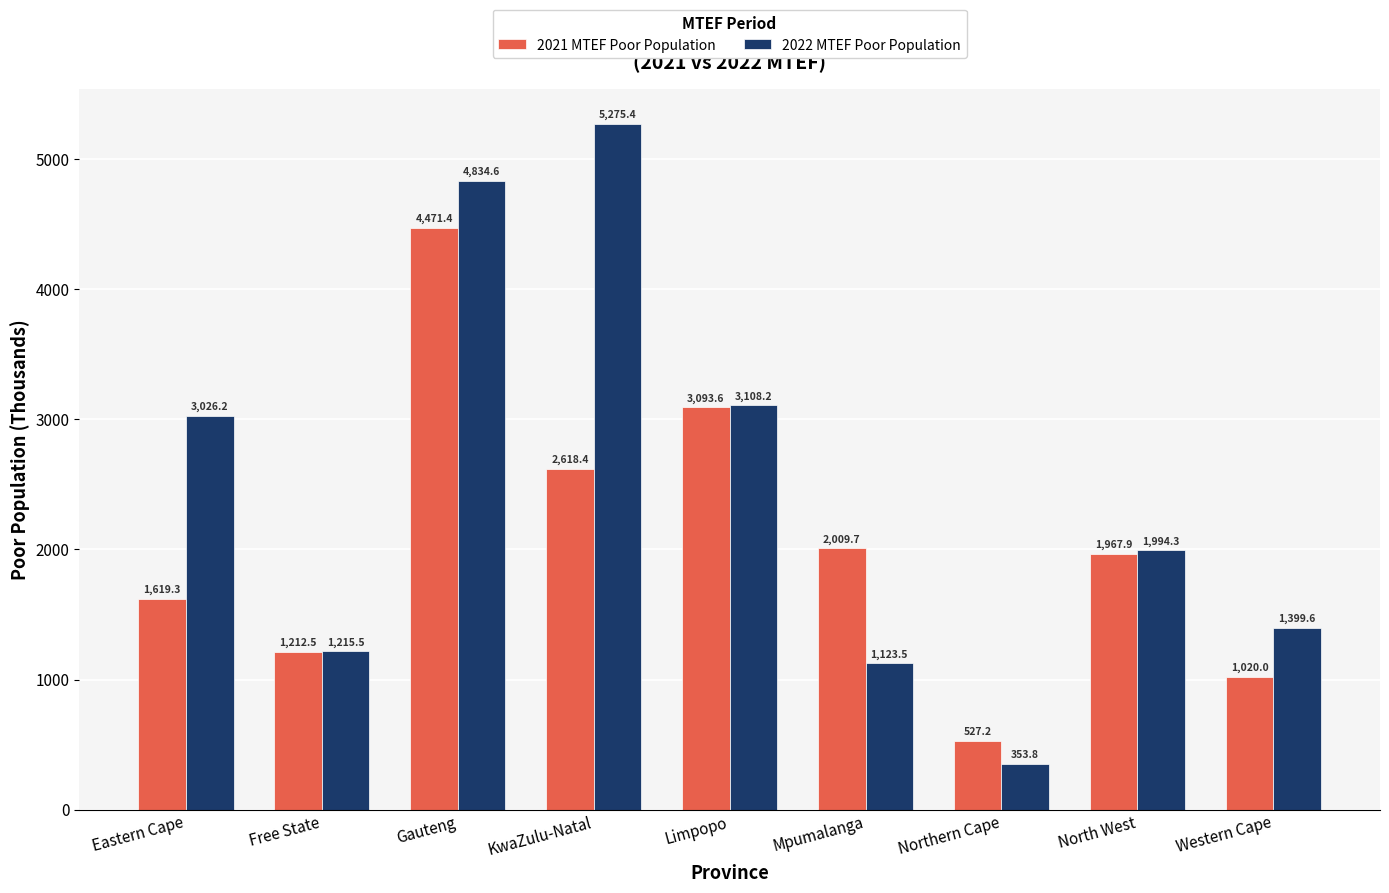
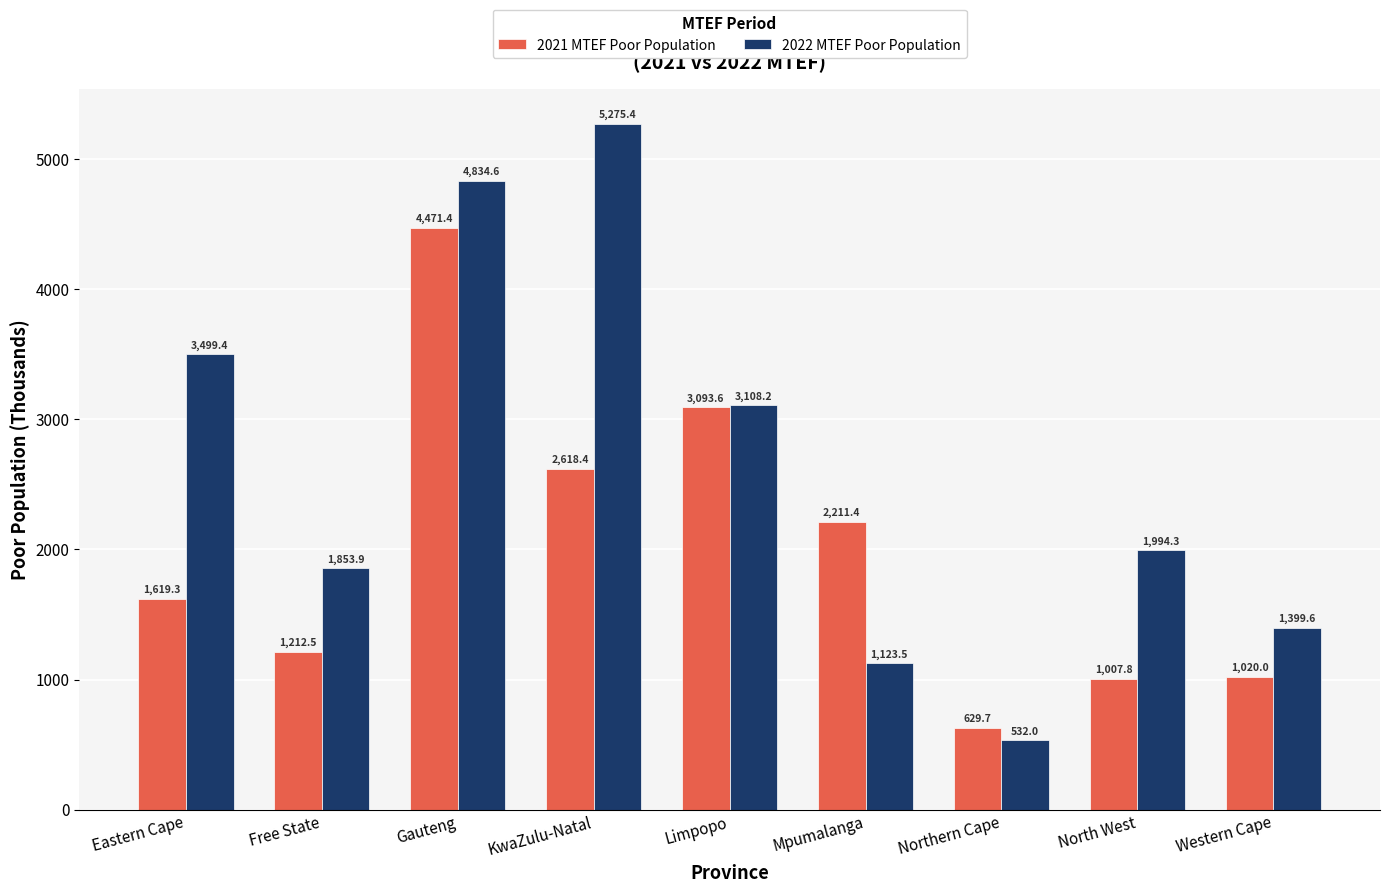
  {
    "2021 MTEF Poor Population": {
      "Eastern Cape": "1,619.3",
      "Free State": "1,212.5",
      "Gauteng": "4,471.4",
      "KwaZulu-Natal": "2,618.4",
      "Limpopo": "3,093.6",
-     "Mpumalanga": "2,009.7",
-     "Northern Cape": "527.2",
-     "North West": "1,967.9",
+     "Mpumalanga": "2,211.4",
+     "Northern Cape": "629.7",
+     "North West": "1,007.8",
      "Western Cape": "1,020.0"
    },
    "2022 MTEF Poor Population": {
-     "Eastern Cape": "3,026.2",
-     "Free State": "1,215.5",
+     "Eastern Cape": "3,499.4",
+     "Free State": "1,853.9",
      "Gauteng": "4,834.6",
      "KwaZulu-Natal": "5,275.4",
      "Limpopo": "3,108.2",
      "Mpumalanga": "1,123.5",
-     "Northern Cape": "353.8",
+     "Northern Cape": "532.0",
      "North West": "1,994.3",
      "Western Cape": "1,399.6"
    }
  }
